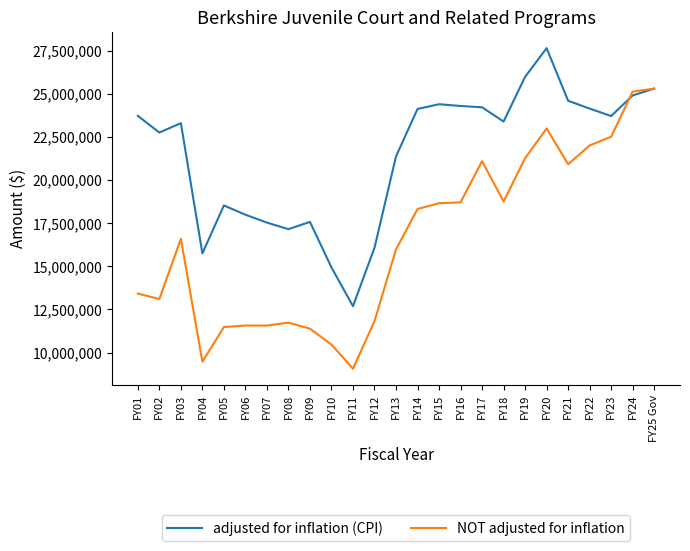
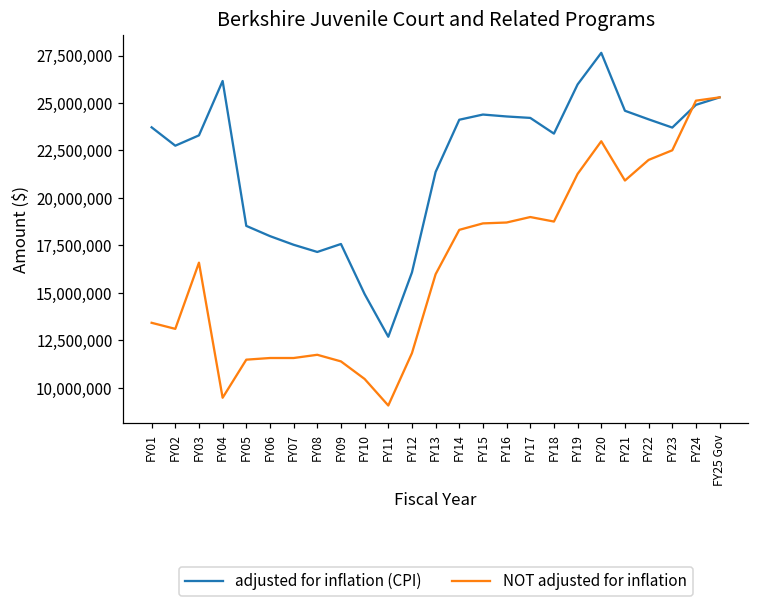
  {
    "adjusted for inflation (CPI)": {
      "FY01": "23,700,000",
      "FY02": "22,800,000",
      "FY03": "23,300,000",
-     "FY04": "15,700,000",
+     "FY04": "26,200,000",
      "FY05": "18,500,000",
      "FY06": "18,000,000",
      "FY07": "17,500,000",
      "FY08": "17,200,000",
      "FY09": "17,600,000",
      "FY10": "14,900,000",
      "FY11": "12,700,000",
      "FY12": "16,100,000",
      "FY13": "21,400,000",
      "FY14": "24,100,000",
      "FY15": "24,400,000",
      "FY16": "24,300,000",
      "FY17": "24,200,000",
      "FY18": "23,400,000",
      "FY19": "26,000,000",
      "FY20": "27,600,000",
      "FY21": "24,600,000",
      "FY22": "24,100,000",
      "FY23": "23,700,000",
      "FY24": "24,900,000"
    },
    "NOT adjusted for inflation": {
      "FY01": "13,400,000",
      "FY02": "13,100,000",
      "FY03": "16,600,000",
      "FY04": "9,500,000",
      "FY05": "11,500,000",
      "FY06": "11,600,000",
      "FY07": "11,600,000",
      "FY08": "11,700,000",
      "FY09": "11,400,000",
      "FY10": "10,500,000",
      "FY11": "9,100,000",
      "FY12": "11,800,000",
      "FY13": "16,000,000",
      "FY14": "18,300,000",
      "FY15": "18,700,000",
      "FY16": "18,700,000",
-     "FY17": "21,100,000",
+     "FY17": "19,000,000",
      "FY18": "18,800,000",
      "FY19": "21,300,000",
      "FY20": "23,000,000",
      "FY21": "20,900,000",
      "FY22": "22,000,000",
      "FY23": "22,500,000",
      "FY24": "25,100,000"
    }
  }
